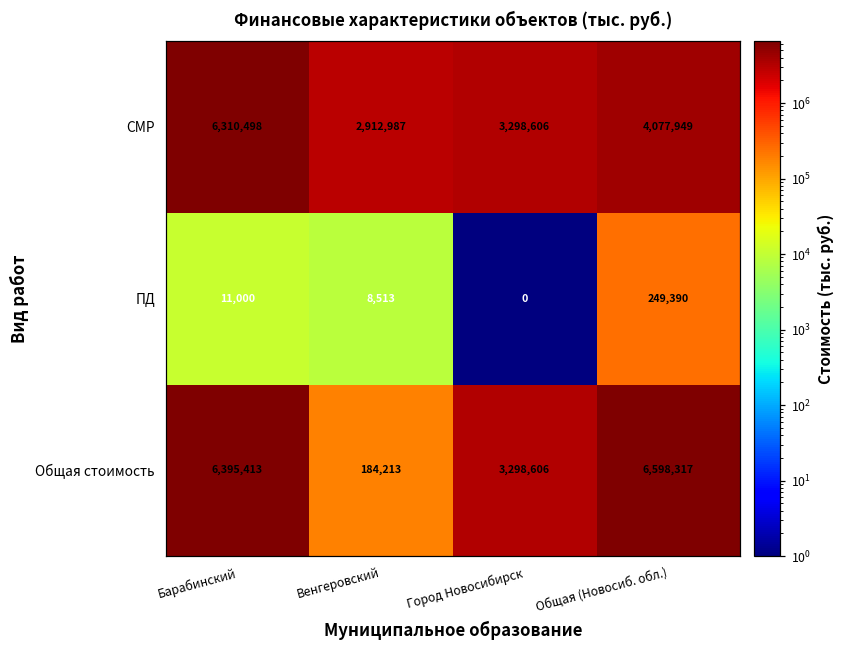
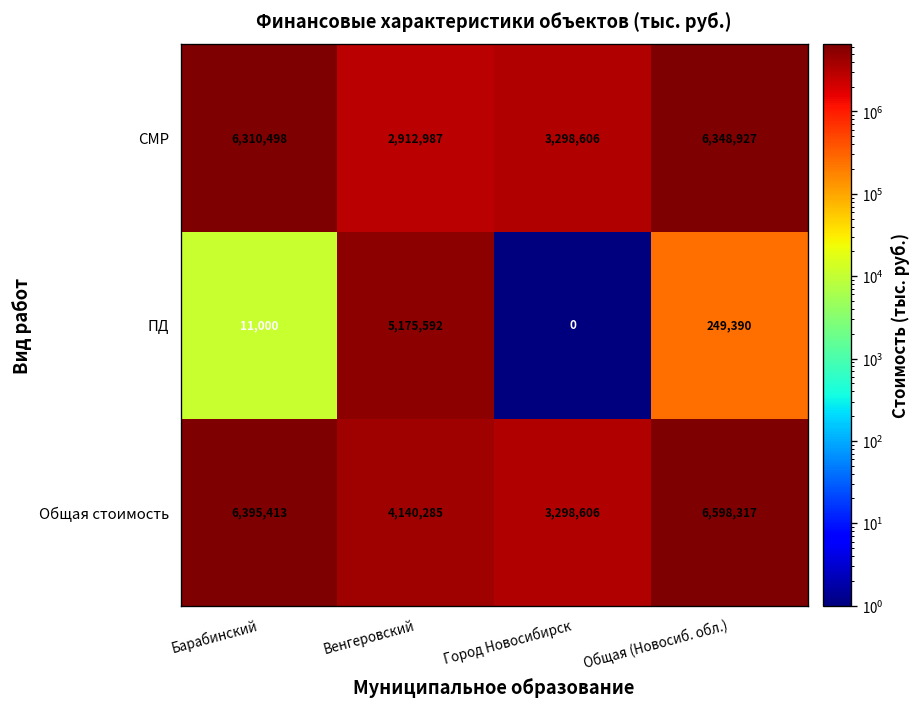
  {
    "СМР": {
      "Барабинский": "6,310,498",
      "Венгеровский": "2,912,987",
      "Город Новосибирск": "3,298,606",
-     "Общая (Новосиб. обл.)": "4,077,949"
+     "Общая (Новосиб. обл.)": "6,348,927"
    },
    "ПД": {
      "Барабинский": "11,000",
-     "Венгеровский": "8,513",
+     "Венгеровский": "5,175,592",
      "Город Новосибирск": "0",
      "Общая (Новосиб. обл.)": "249,390"
    },
    "Общая стоимость": {
      "Барабинский": "6,395,413",
-     "Венгеровский": "184,213",
+     "Венгеровский": "4,140,285",
      "Город Новосибирск": "3,298,606",
      "Общая (Новосиб. обл.)": "6,598,317"
    }
  }
